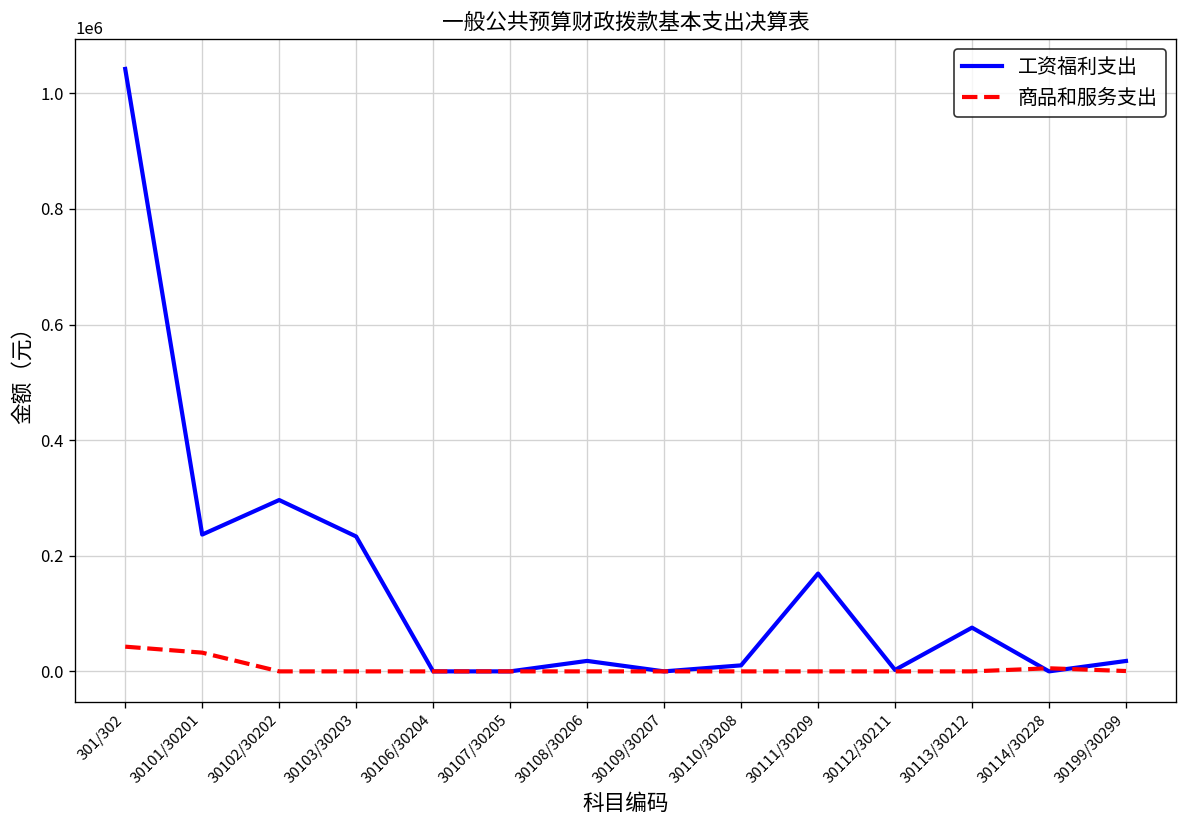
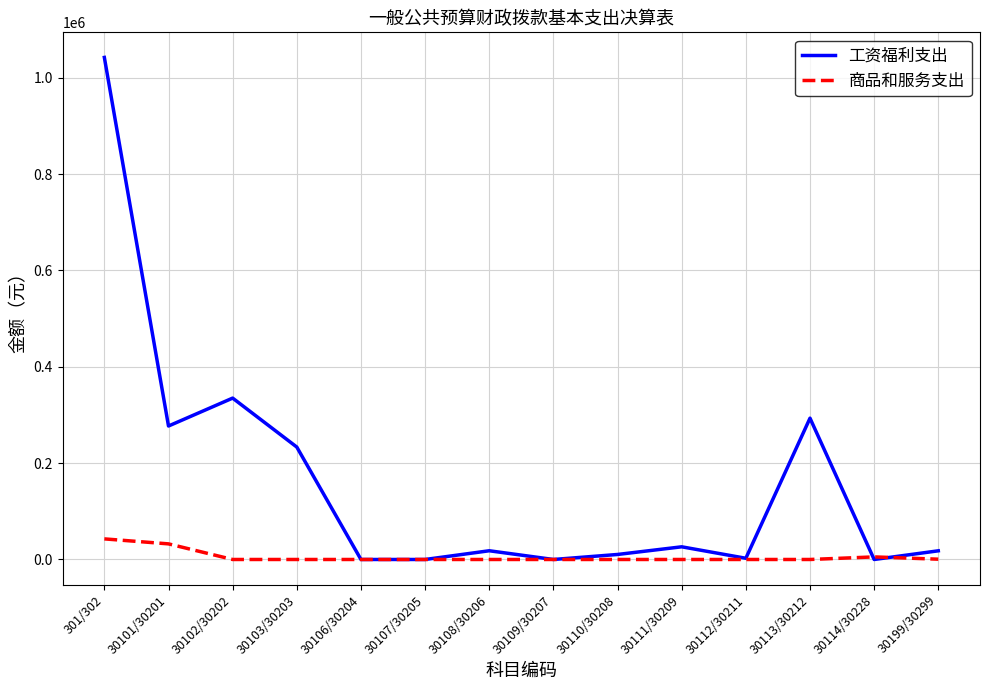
  {
    "工资福利支出": {
      "301/302": 1040000,
-     "30101/30201": 240000,
-     "30102/30202": 300000,
+     "30101/30201": 280000,
+     "30102/30202": 340000,
      "30103/30203": 230000,
      "30108/30206": 20000,
      "30110/30208": 10000,
-     "30111/30209": 170000,
-     "30113/30212": 80000,
+     "30111/30209": 30000,
+     "30113/30212": 290000,
      "30114/30228": 0,
      "30199/30299": 20000
    },
    "商品和服务支出": {
      "301/302": 40000,
      "30101/30201": 30000,
      "30102/30202": 0,
      "30103/30203": 0,
      "30108/30206": 0,
      "30110/30208": 0,
      "30111/30209": 0,
      "30113/30212": 0,
      "30114/30228": 10000,
      "30199/30299": 0
    }
  }
